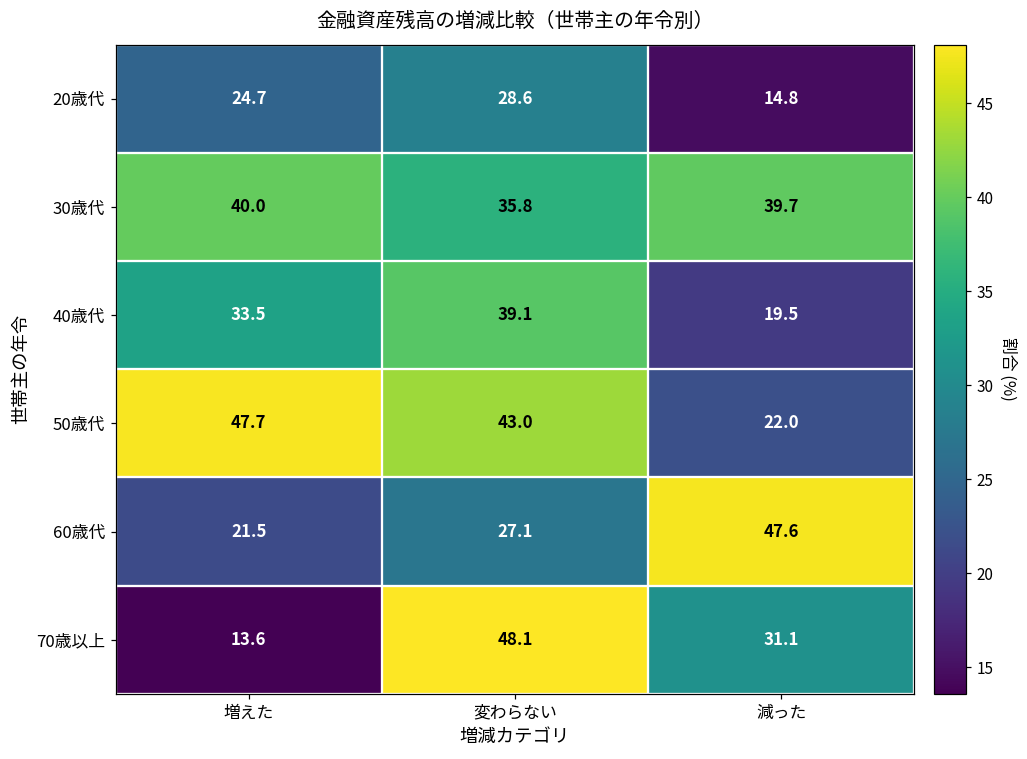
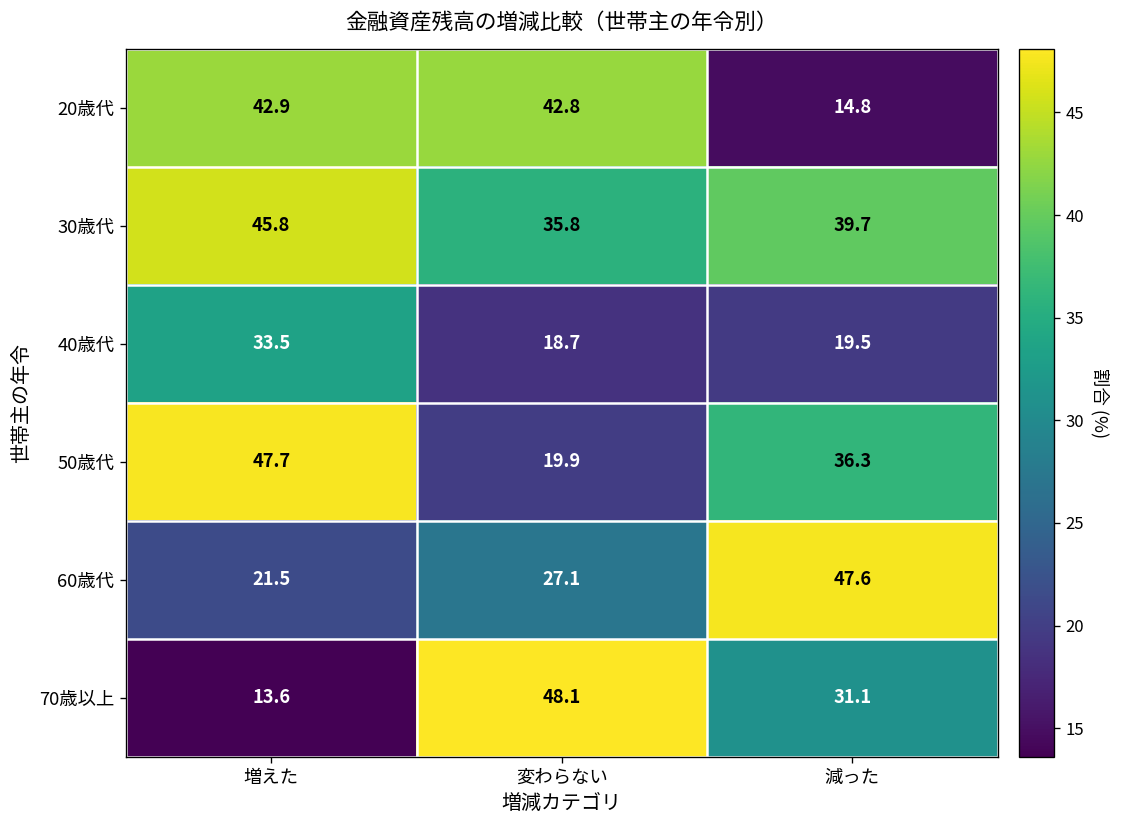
  {
    "20歳代": {
-     "増えた": 24.7,
-     "変わらない": 28.6,
+     "増えた": 42.9,
+     "変わらない": 42.8,
      "減った": 14.8
    },
    "30歳代": {
-     "増えた": 40.0,
+     "増えた": 45.8,
      "変わらない": 35.8,
      "減った": 39.7
    },
    "40歳代": {
      "増えた": 33.5,
-     "変わらない": 39.1,
+     "変わらない": 18.7,
      "減った": 19.5
    },
    "50歳代": {
      "増えた": 47.7,
-     "変わらない": 43.0,
-     "減った": 22.0
+     "変わらない": 19.9,
+     "減った": 36.3
    },
    "60歳代": {
      "増えた": 21.5,
      "変わらない": 27.1,
      "減った": 47.6
    },
    "70歳以上": {
      "増えた": 13.6,
      "変わらない": 48.1,
      "減った": 31.1
    }
  }
